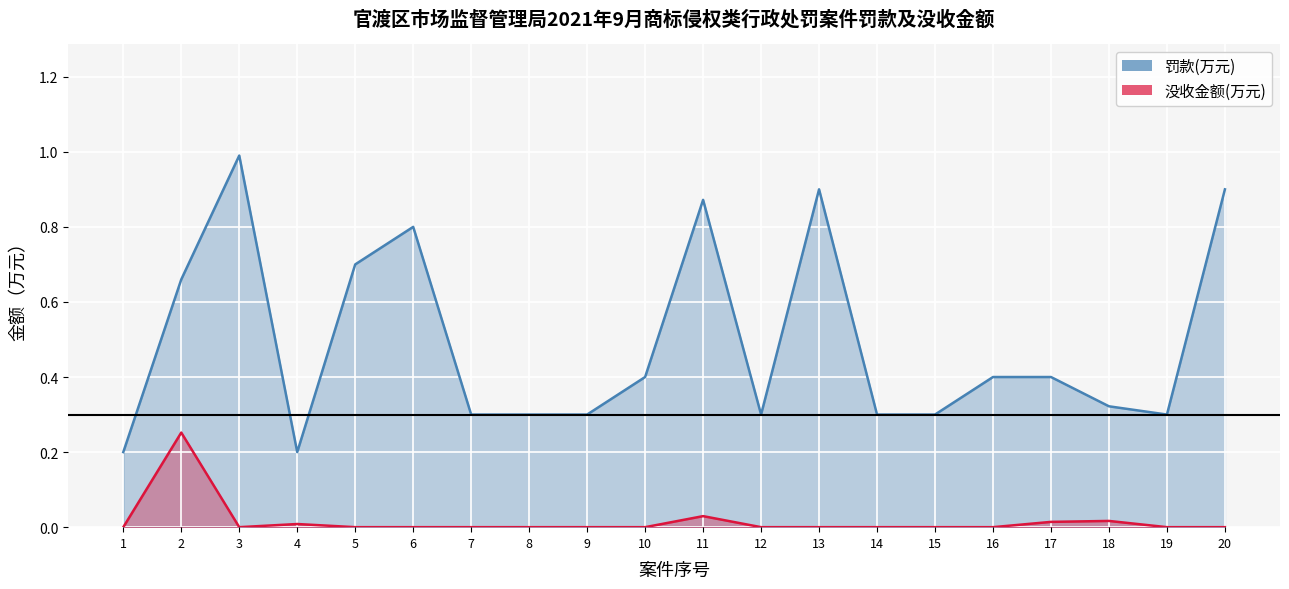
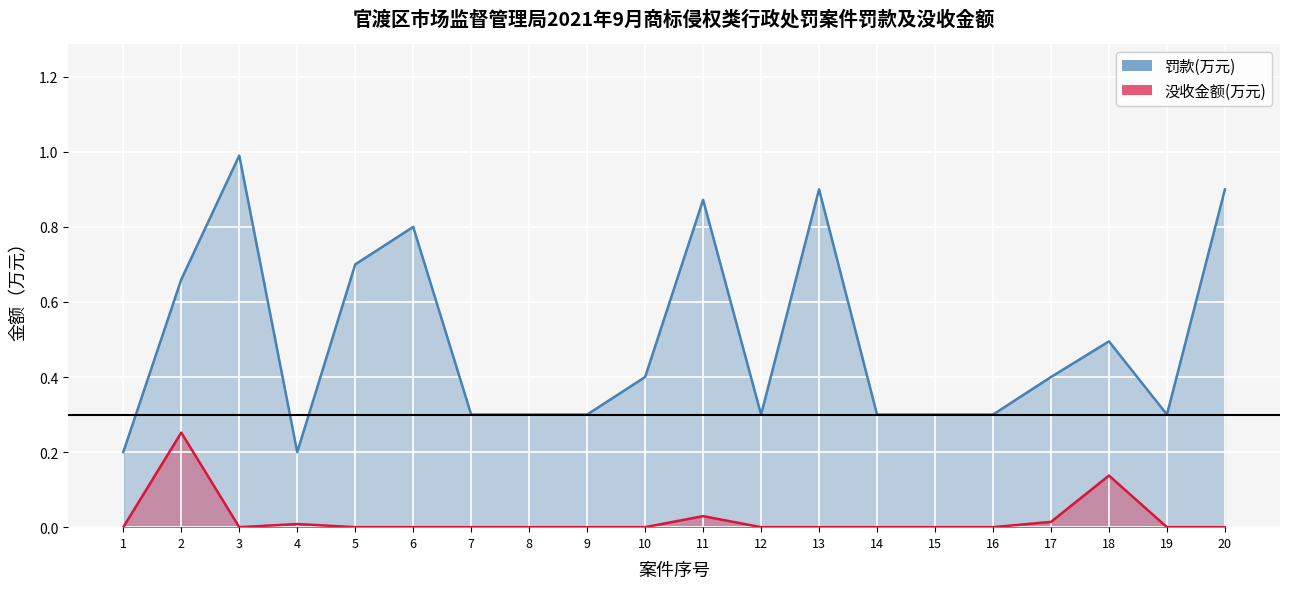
  {
    "罚款(万元)": {
      "1": 0.20,
      "2": 0.66,
      "3": 0.99,
      "4": 0.20,
      "5": 0.70,
      "6": 0.80,
      "7": 0.30,
      "8": 0.30,
      "9": 0.30,
      "10": 0.40,
      "11": 0.87,
      "12": 0.30,
      "13": 0.90,
      "14": 0.30,
      "15": 0.30,
-     "16": 0.4,
+     "16": 0.3,
      "17": 0.40,
-     "18": 0.32,
+     "18": 0.50,
      "19": 0.30,
      "20": 0.90
    },
    "没收金额(万元)": {
      "1": 0.00,
      "2": 0.25,
      "3": 0.00,
      "4": 0.01,
      "5": 0.00,
      "6": 0.00,
      "7": 0.00,
      "8": 0.00,
      "9": 0.00,
      "10": 0.00,
      "11": 0.03,
      "12": 0.00,
      "13": 0.00,
      "14": 0.00,
      "15": 0.00,
      "16": 0.00,
      "17": 0.01,
-     "18": 0.02,
+     "18": 0.14,
      "19": 0.00,
      "20": 0.00
    }
  }
